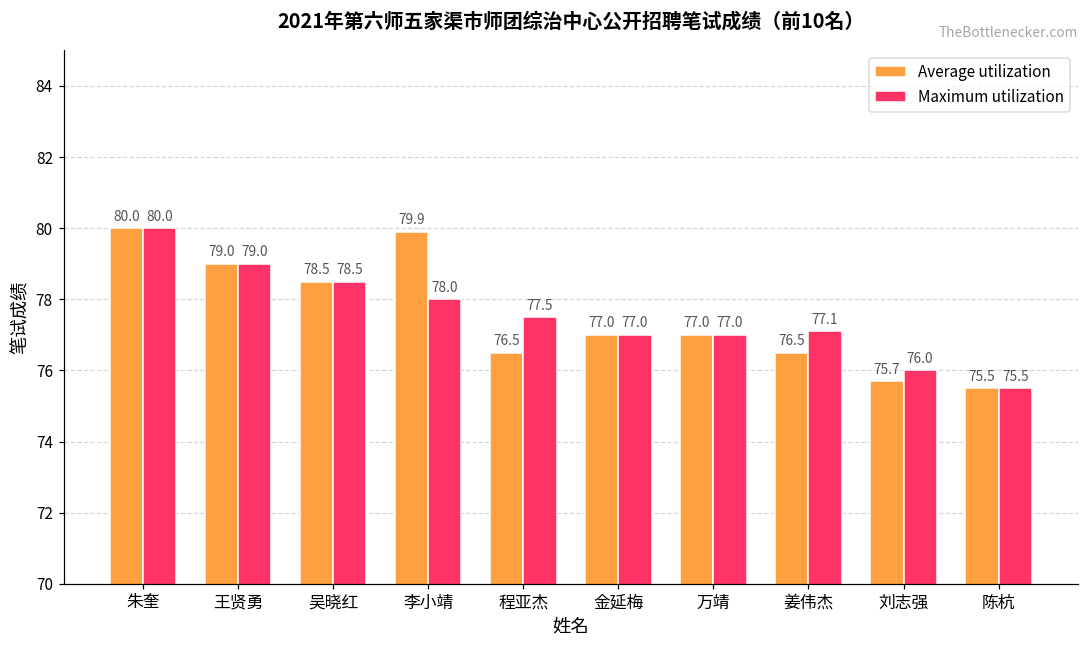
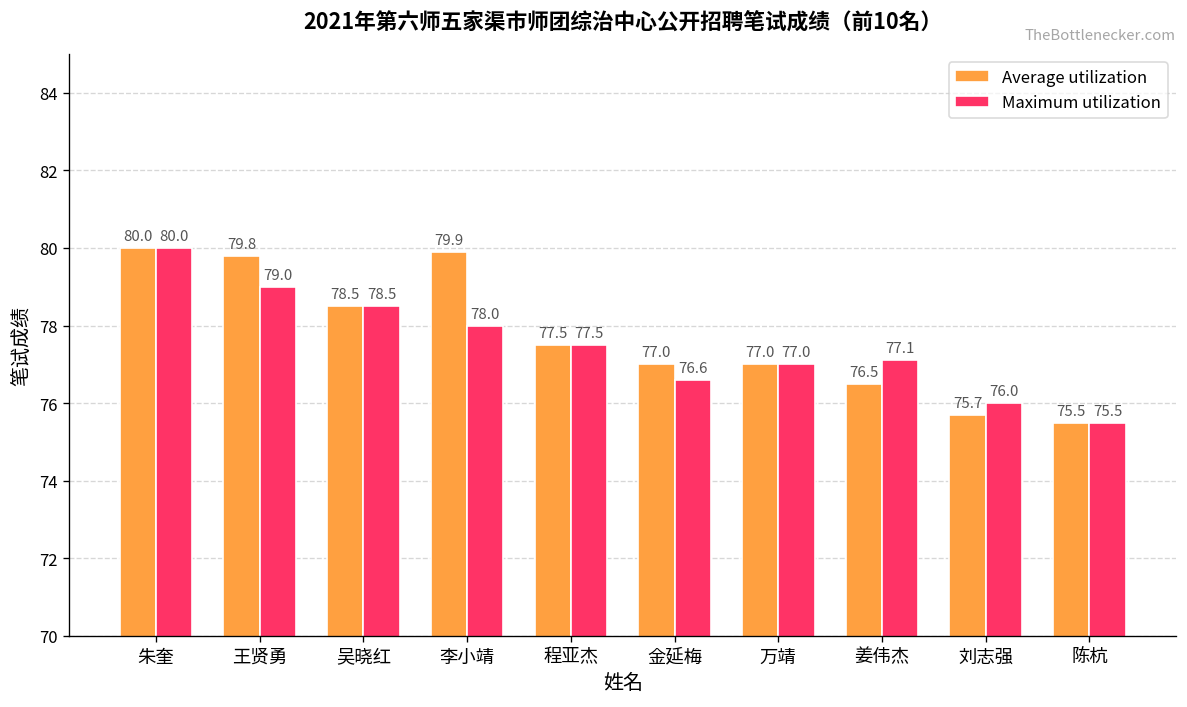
  {
    "Average utilization": {
      "朱奎": 80.0,
-     "王贤勇": 79.0,
+     "王贤勇": 79.8,
      "吴晓红": 78.5,
      "李小靖": 79.9,
-     "程亚杰": 76.5,
+     "程亚杰": 77.5,
      "金延梅": 77.0,
      "万靖": 77.0,
      "姜伟杰": 76.5,
      "刘志强": 75.7,
      "陈杭": 75.5
    },
    "Maximum utilization": {
      "朱奎": 80.0,
      "王贤勇": 79.0,
      "吴晓红": 78.5,
      "李小靖": 78.0,
      "程亚杰": 77.5,
-     "金延梅": 77.0,
+     "金延梅": 76.6,
      "万靖": 77.0,
      "姜伟杰": 77.1,
      "刘志强": 76.0,
      "陈杭": 75.5
    }
  }
